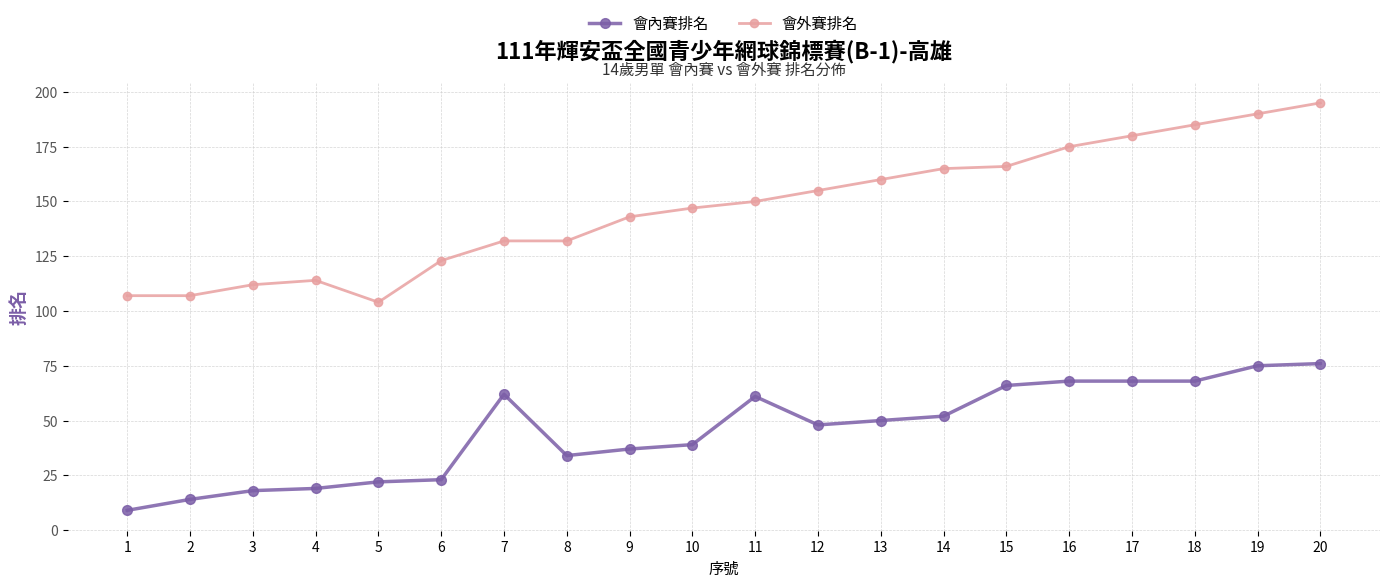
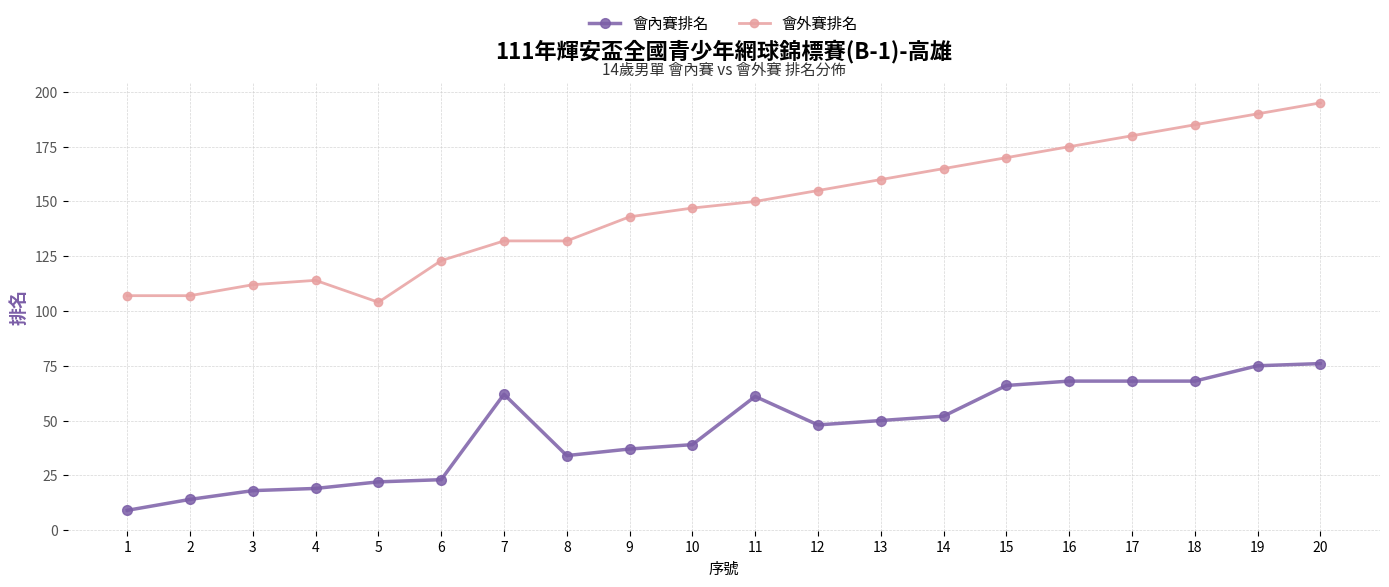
  {
    "會內賽排名": {
      "1": 9,
      "2": 14,
      "3": 18,
      "4": 19,
      "5": 22,
      "6": 23,
      "7": 62,
      "8": 34,
      "9": 37,
      "10": 39,
      "11": 61,
      "12": 48,
      "13": 50,
      "14": 52,
      "15": 66,
      "16": 68,
      "17": 68,
      "18": 68,
      "19": 75,
      "20": 76
    },
    "會外賽排名": {
      "1": 107,
      "2": 107,
      "3": 112,
      "4": 114,
      "5": 104,
      "6": 123,
      "7": 132,
      "8": 132,
      "9": 143,
      "10": 147,
      "11": 150,
      "12": 155,
      "13": 160,
      "14": 165,
-     "15": 166,
+     "15": 170,
      "16": 175,
      "17": 180,
      "18": 185,
      "19": 190,
      "20": 195
    }
  }
